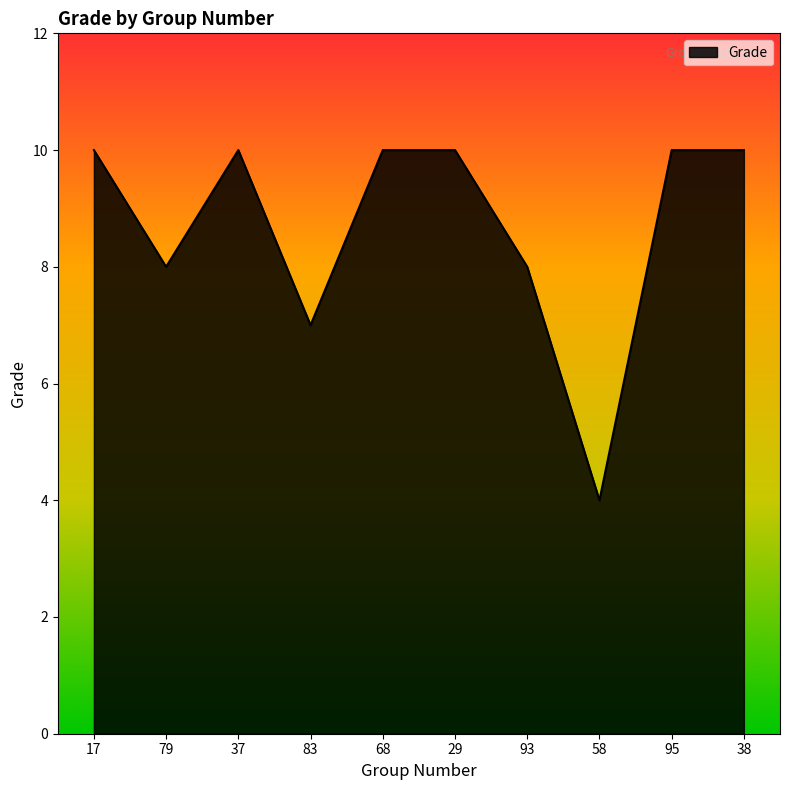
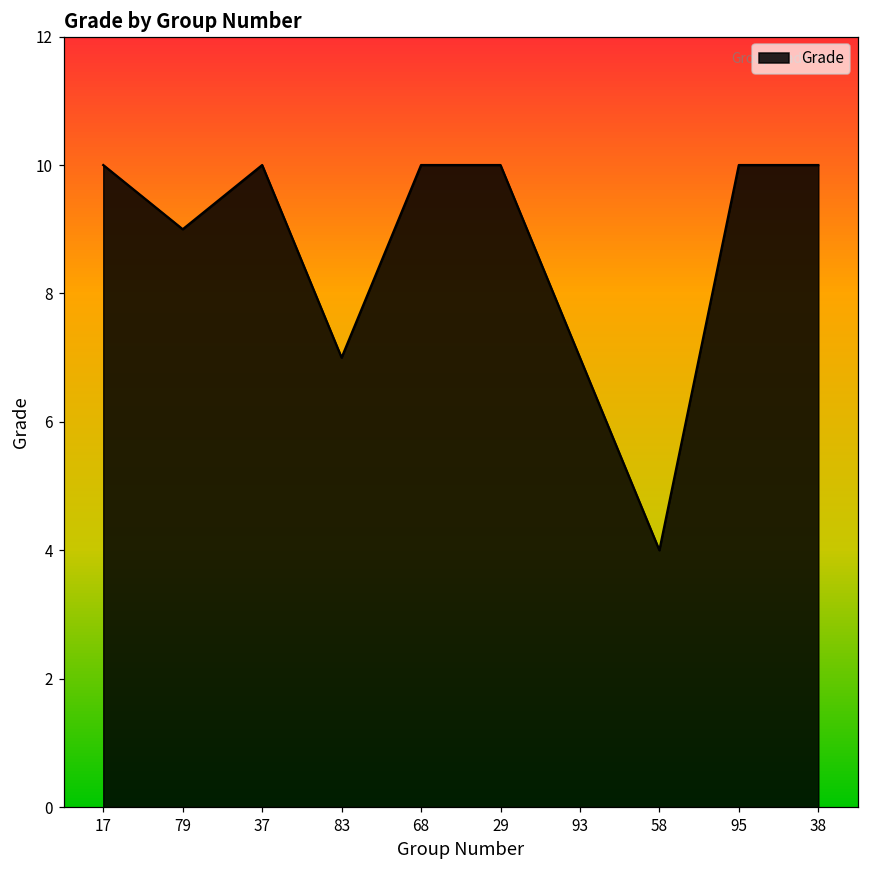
  {
    "17": 10,
-   "79": 8,
+   "79": 9,
    "37": 10,
    "83": 7,
    "68": 10,
    "29": 10,
-   "93": 8,
+   "93": 7,
    "58": 4,
    "95": 10,
    "38": 10
  }
